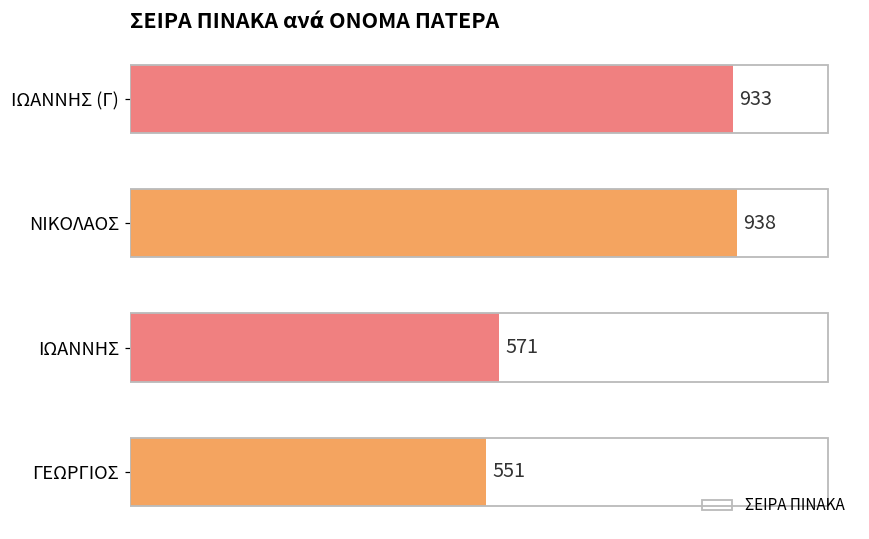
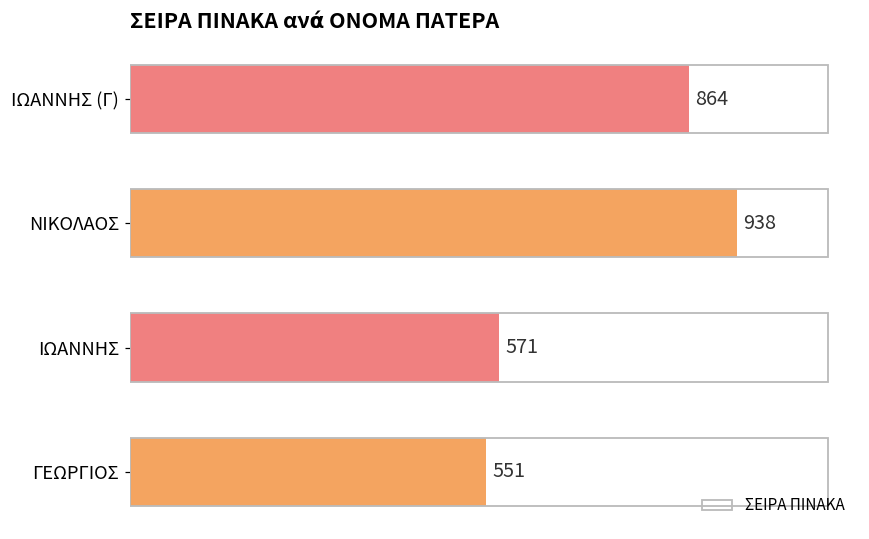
  {
-   "ΙΩΑΝΝΗΣ (Γ)": 933,
+   "ΙΩΑΝΝΗΣ (Γ)": 864,
    "ΝΙΚΟΛΑΟΣ": 938,
    "ΙΩΑΝΝΗΣ": 571,
    "ΓΕΩΡΓΙΟΣ": 551
  }
